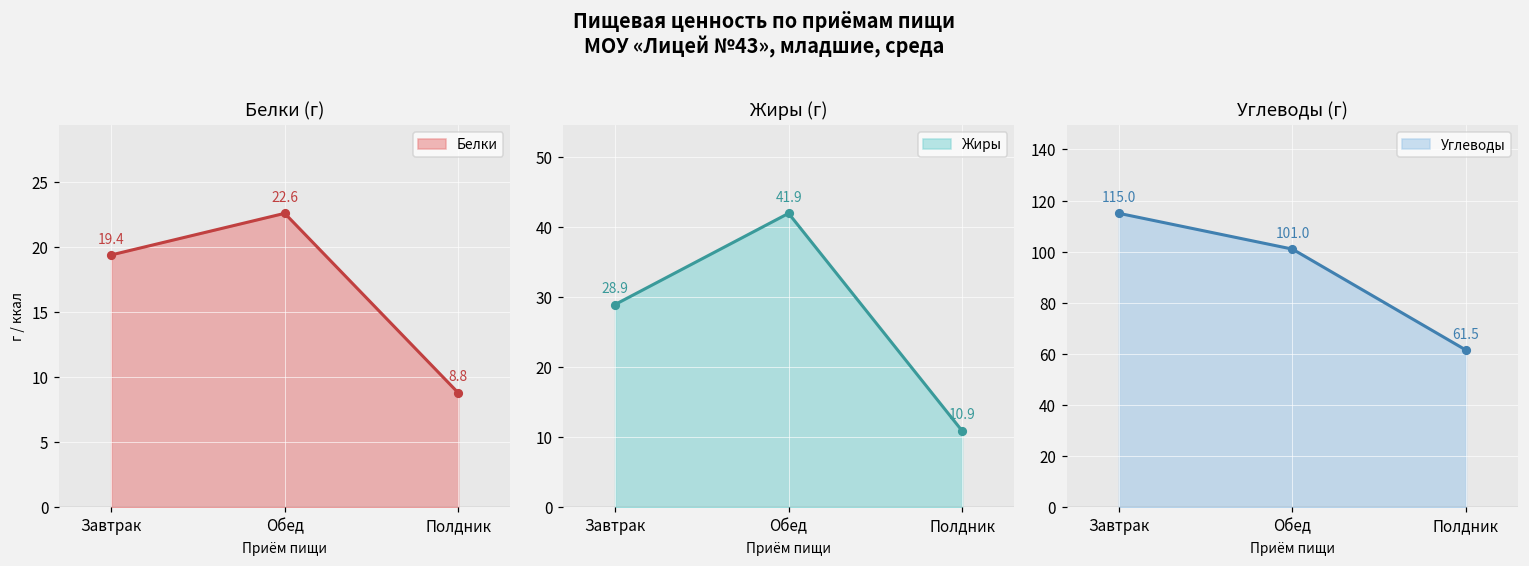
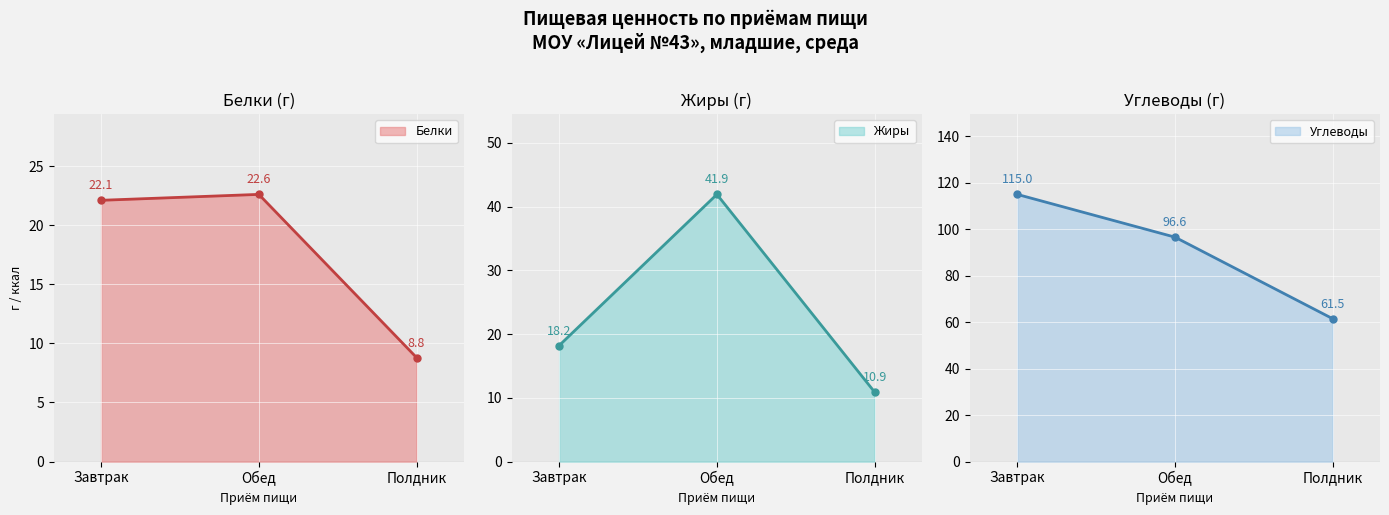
  {
    "Белки (г)": {
-     "Завтрак": 19.4,
+     "Завтрак": 22.1,
      "Обед": 22.6,
      "Полдник": 8.8
    },
    "Жиры (г)": {
-     "Завтрак": 28.9,
+     "Завтрак": 18.2,
      "Обед": 41.9,
      "Полдник": 10.9
    },
    "Углеводы (г)": {
      "Завтрак": 115.0,
-     "Обед": 101.0,
+     "Обед": 96.6,
      "Полдник": 61.5
    }
  }
